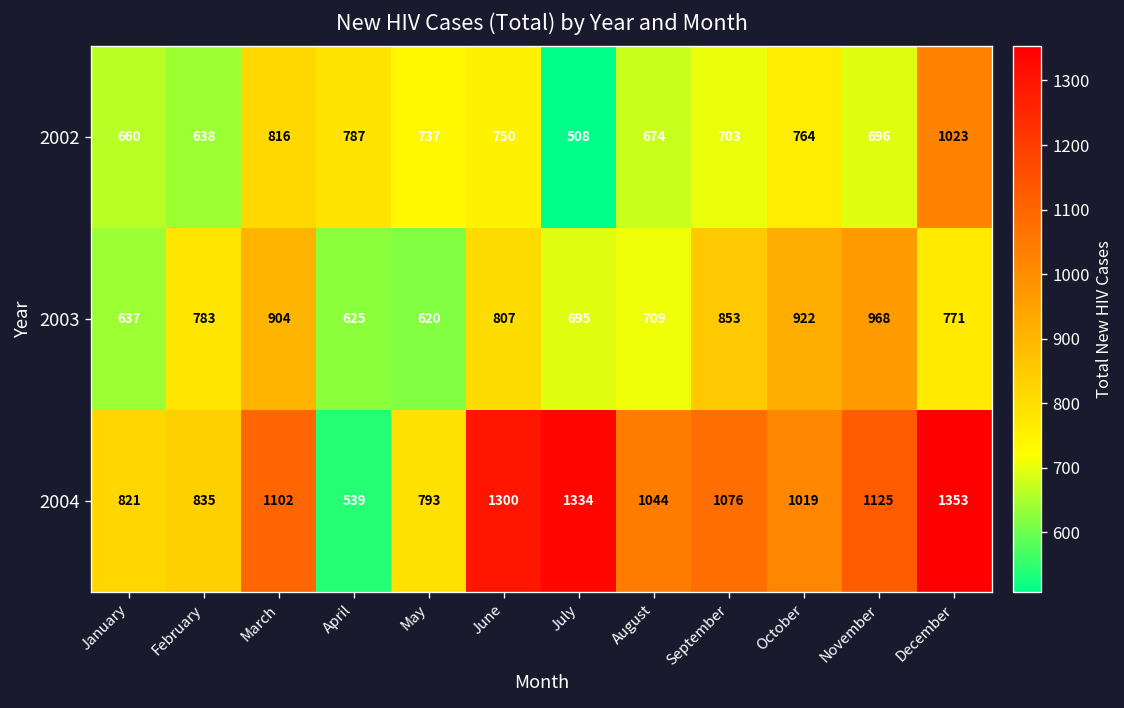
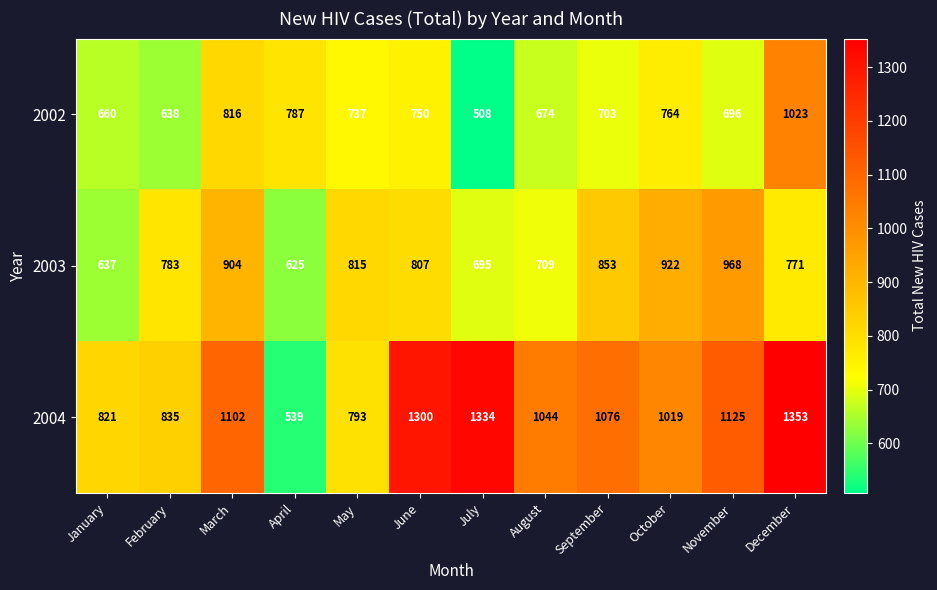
  {
    "2002": {
      "January": 660,
      "February": 638,
      "March": 816,
      "April": 787,
      "May": 737,
      "June": 750,
      "July": 508,
      "August": 674,
      "September": 703,
      "October": 764,
      "November": 696,
      "December": 1023
    },
    "2003": {
      "January": 637,
      "February": 783,
      "March": 904,
      "April": 625,
-     "May": 620,
+     "May": 815,
      "June": 807,
      "July": 695,
      "August": 709,
      "September": 853,
      "October": 922,
      "November": 968,
      "December": 771
    },
    "2004": {
      "January": 821,
      "February": 835,
      "March": 1102,
      "April": 539,
      "May": 793,
      "June": 1300,
      "July": 1334,
      "August": 1044,
      "September": 1076,
      "October": 1019,
      "November": 1125,
      "December": 1353
    }
  }
